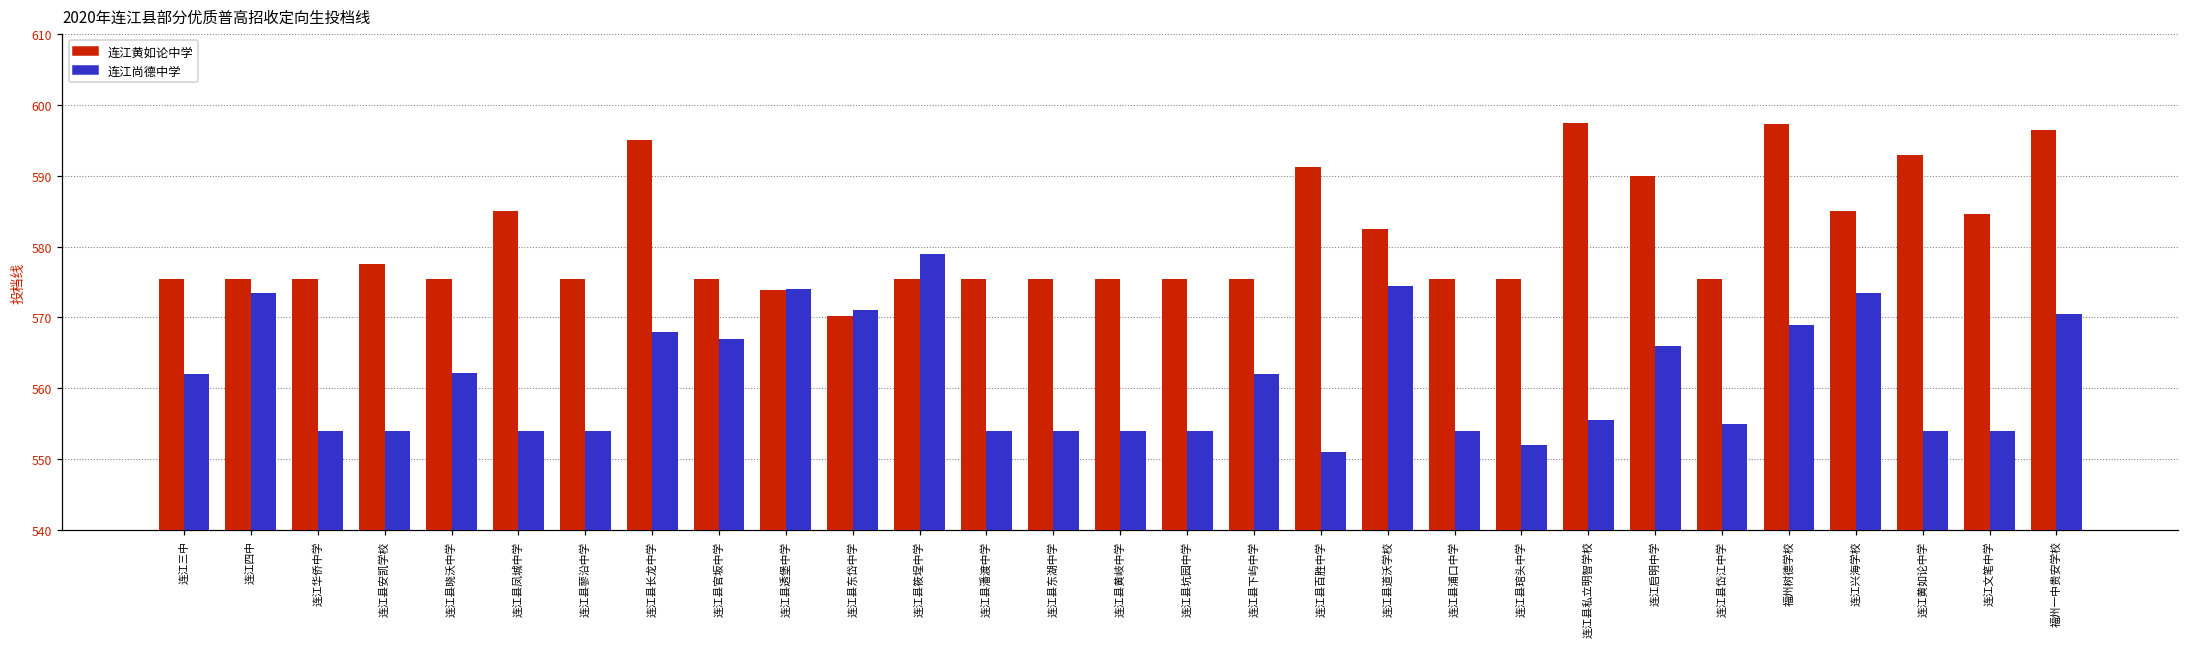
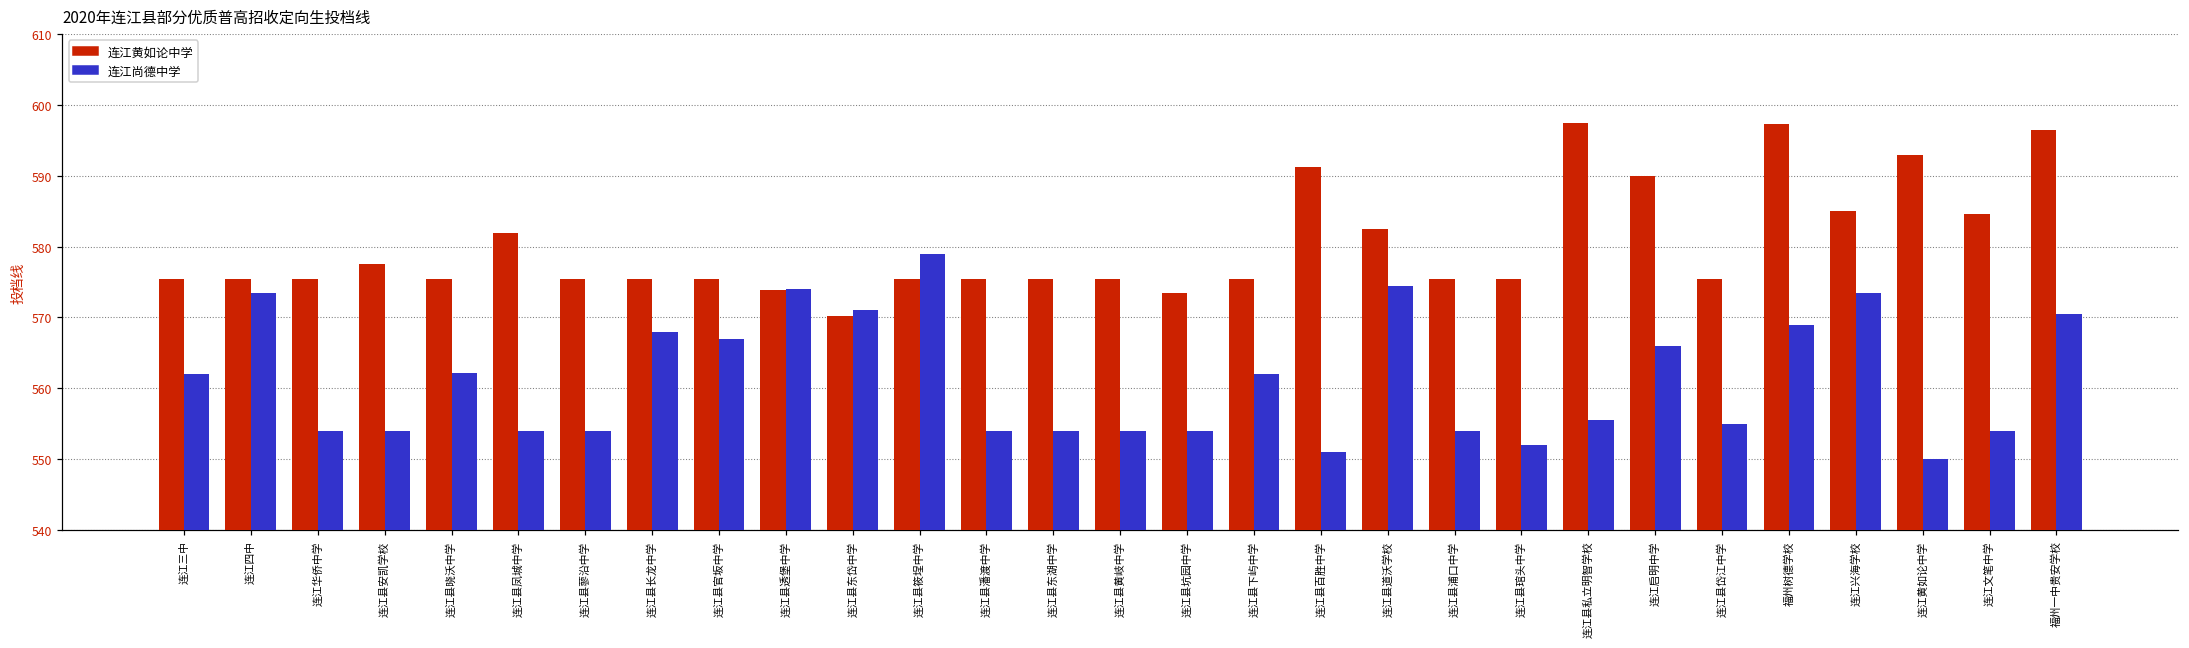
  {
    "连江黄如论中学": {
      "连江三中": 576,
      "连江四中": 576,
      "连江华侨中学": 576,
      "连江县安凯学校": 578,
      "连江县晓沃中学": 576,
-     "连江县凤城中学": 585,
+     "连江县凤城中学": 582,
      "连江县蓼沿中学": 576,
-     "连江县长龙中学": 595,
+     "连江县长龙中学": 576,
      "连江县官坂中学": 576,
      "连江县透堡中学": 574,
      "连江县东岱中学": 570,
      "连江县筱埕中学": 576,
      "连江县潘渡中学": 576,
      "连江县东湖中学": 576,
      "连江县黄岐中学": 576,
-     "连江县坑园中学": 576,
+     "连江县坑园中学": 573,
      "连江县下屿中学": 576,
      "连江县百胜中学": 591,
      "连江县道沃学校": 583,
      "连江县浦口中学": 576,
      "连江县琯头中学": 576,
      "连江县私立明智学校": 598,
      "连江启明中学": 590,
      "连江县岱江中学": 576,
      "福州树德学校": 597,
      "连江兴海学校": 585,
      "连江黄如论中学": 593,
      "连江文笔中学": 585,
      "福州一中贵安学校": 597
    },
    "连江尚德中学": {
      "连江三中": 562,
      "连江四中": 574,
      "连江华侨中学": 554,
      "连江县安凯学校": 554,
      "连江县晓沃中学": 562,
      "连江县凤城中学": 554,
      "连江县蓼沿中学": 554,
      "连江县长龙中学": 568,
      "连江县官坂中学": 567,
      "连江县透堡中学": 574,
      "连江县东岱中学": 571,
      "连江县筱埕中学": 579,
      "连江县潘渡中学": 554,
      "连江县东湖中学": 554,
      "连江县黄岐中学": 554,
      "连江县坑园中学": 554,
      "连江县下屿中学": 562,
      "连江县百胜中学": 551,
      "连江县道沃学校": 575,
      "连江县浦口中学": 554,
      "连江县琯头中学": 552,
      "连江县私立明智学校": 556,
      "连江启明中学": 566,
      "连江县岱江中学": 555,
      "福州树德学校": 569,
      "连江兴海学校": 574,
-     "连江黄如论中学": 554,
+     "连江黄如论中学": 550,
      "连江文笔中学": 554,
      "福州一中贵安学校": 571
    }
  }
